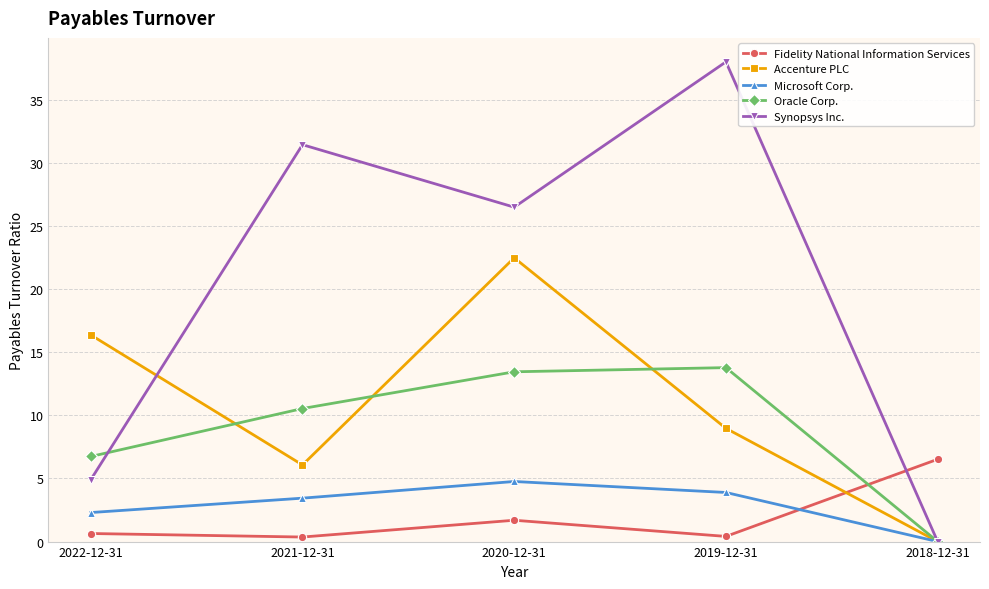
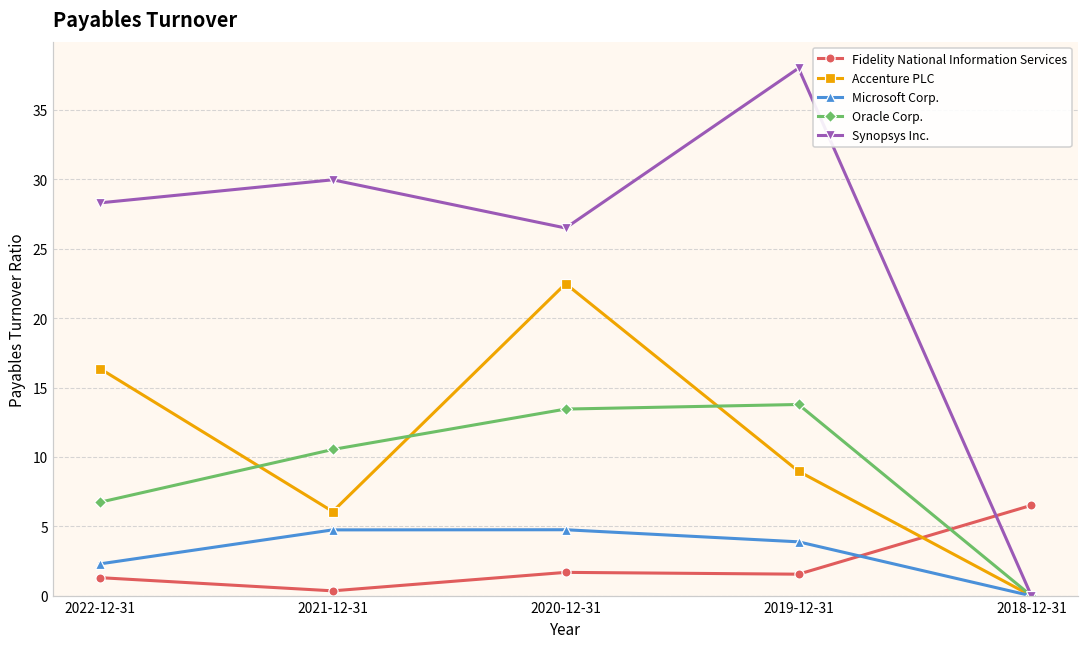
  {
    "Fidelity National Information Services": {
-     "2022-12-31": 0.6,
+     "2022-12-31": 1.3,
      "2021-12-31": 0.4,
      "2020-12-31": 1.7,
-     "2019-12-31": 0.4,
+     "2019-12-31": 1.6,
      "2018-12-31": 6.5
    },
    "Accenture PLC": {
      "2022-12-31": 16.4,
      "2021-12-31": 6.1,
      "2020-12-31": 22.5,
      "2019-12-31": 9.0
    },
    "Microsoft Corp.": {
      "2022-12-31": 2.3,
-     "2021-12-31": 3.4,
+     "2021-12-31": 4.8,
      "2020-12-31": 4.8,
      "2019-12-31": 3.9
    },
    "Oracle Corp.": {
      "2022-12-31": 6.7,
      "2021-12-31": 10.5,
      "2020-12-31": 13.5,
      "2019-12-31": 13.8
    },
    "Synopsys Inc.": {
-     "2022-12-31": 4.9,
-     "2021-12-31": 31.4,
+     "2022-12-31": 28.3,
+     "2021-12-31": 30.0,
      "2020-12-31": 26.5,
      "2019-12-31": 38.0
    }
  }
